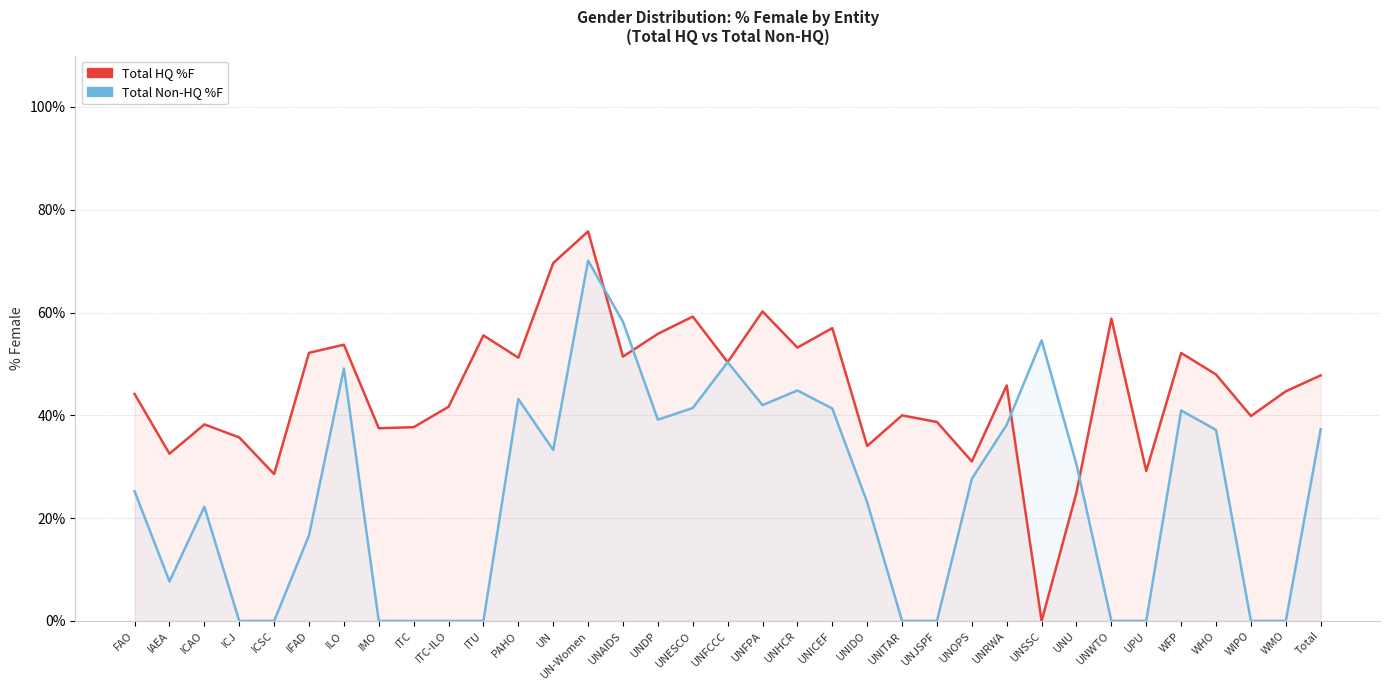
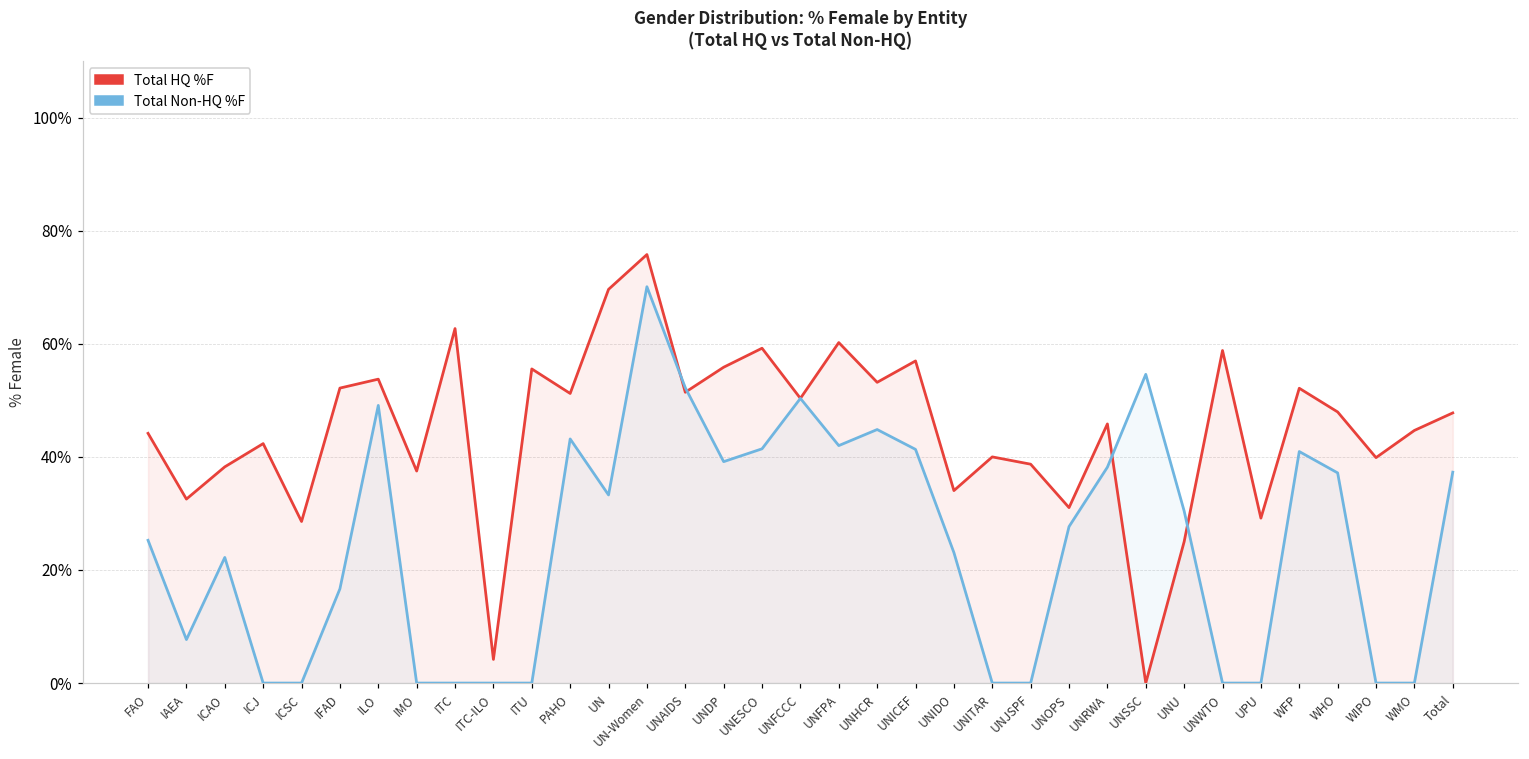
  {
    "Total HQ %F": {
      "FAO": "44%",
      "IAEA": "33%",
      "ICAO": "38%",
-     "ICJ": "36%",
+     "ICJ": "42%",
      "ICSC": "29%",
      "IFAD": "52%",
      "ILO": "54%",
      "IMO": "38%",
-     "ITC": "38%",
-     "ITC-ILO": "42%",
+     "ITC": "63%",
+     "ITC-ILO": "4%",
      "ITU": "56%",
      "PAHO": "51%",
      "UN": "70%",
      "UN-Women": "76%",
      "UNAIDS": "51%",
      "UNDP": "56%",
      "UNESCO": "59%",
      "UNFPA": "60%",
      "UNHCR": "53%",
      "UNICEF": "57%",
      "UNIDO": "34%",
      "UNITAR": "40%",
      "UNJSPF": "39%",
      "UNOPS": "31%",
      "UNRWA": "46%",
      "UNSSC": "0%",
      "UNU": "25%",
      "UNWTO": "59%",
      "UPU": "29%",
      "WFP": "52%",
      "WHO": "48%",
      "WIPO": "40%",
      "WMO": "45%",
      "Total": "48%"
    },
    "Total Non-HQ %F": {
      "FAO": "25%",
      "IAEA": "8%",
      "ICAO": "22%",
      "ICJ": "0%",
      "ICSC": "0%",
      "IFAD": "17%",
      "ILO": "49%",
      "IMO": "0%",
      "ITC": "0%",
      "ITC-ILO": "0%",
      "ITU": "0%",
      "PAHO": "43%",
      "UN": "33%",
      "UN-Women": "70%",
-     "UNAIDS": "58%",
+     "UNAIDS": "52%",
      "UNDP": "39%",
      "UNESCO": "41%",
      "UNFPA": "42%",
      "UNHCR": "45%",
      "UNICEF": "41%",
      "UNIDO": "23%",
      "UNITAR": "0%",
      "UNJSPF": "0%",
      "UNOPS": "28%",
      "UNRWA": "38%",
      "UNSSC": "55%",
      "UNU": "30%",
      "UNWTO": "0%",
      "UPU": "0%",
      "WFP": "41%",
      "WHO": "37%",
      "WIPO": "0%",
      "WMO": "0%",
      "Total": "37%"
    }
  }
